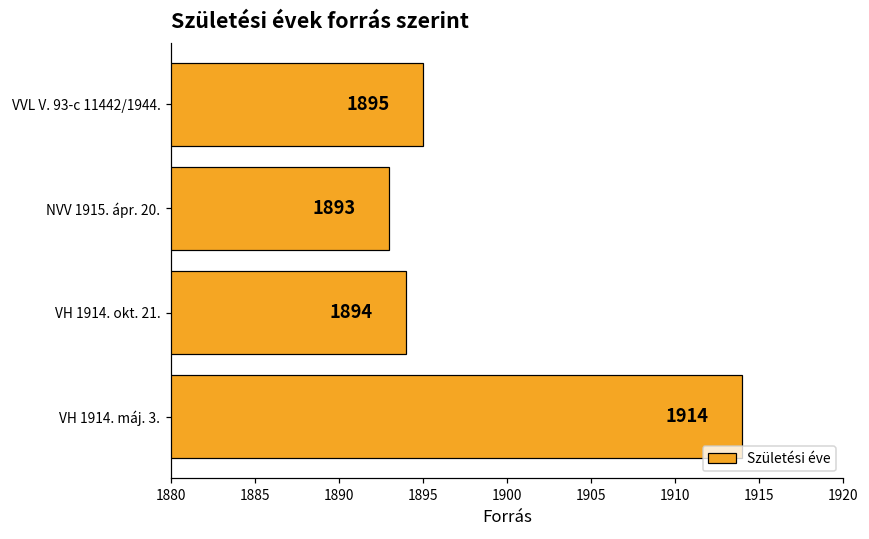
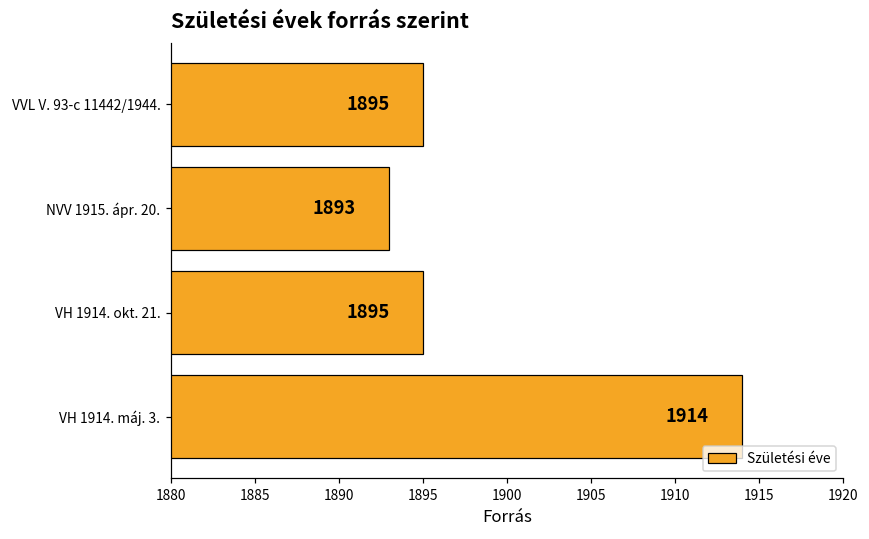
  {
    "VVL V. 93-c 11442/1944.": 1895,
    "NVV 1915. ápr. 20.": 1893,
-   "VH 1914. okt. 21.": 1894,
+   "VH 1914. okt. 21.": 1895,
    "VH 1914. máj. 3.": 1914
  }
